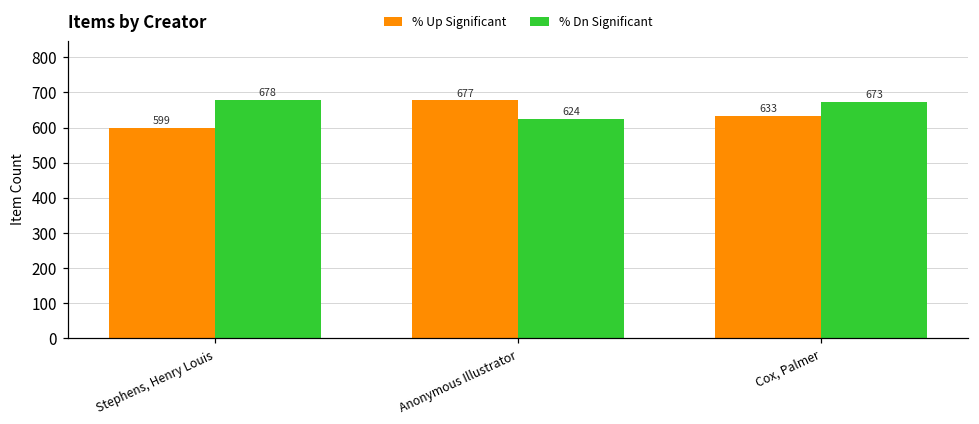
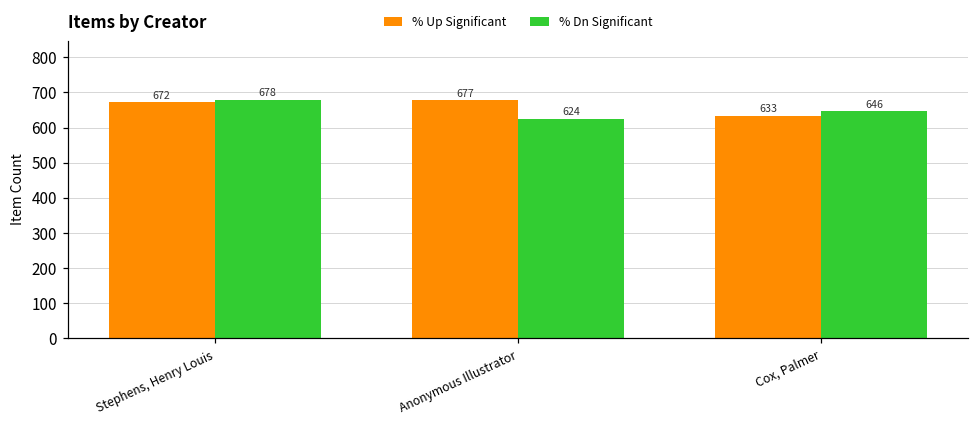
  {
    "% Up Significant": {
-     "Stephens, Henry Louis": 599,
+     "Stephens, Henry Louis": 672,
      "Anonymous Illustrator": 677,
      "Cox, Palmer": 633
    },
    "% Dn Significant": {
      "Stephens, Henry Louis": 678,
      "Anonymous Illustrator": 624,
-     "Cox, Palmer": 673
+     "Cox, Palmer": 646
    }
  }
